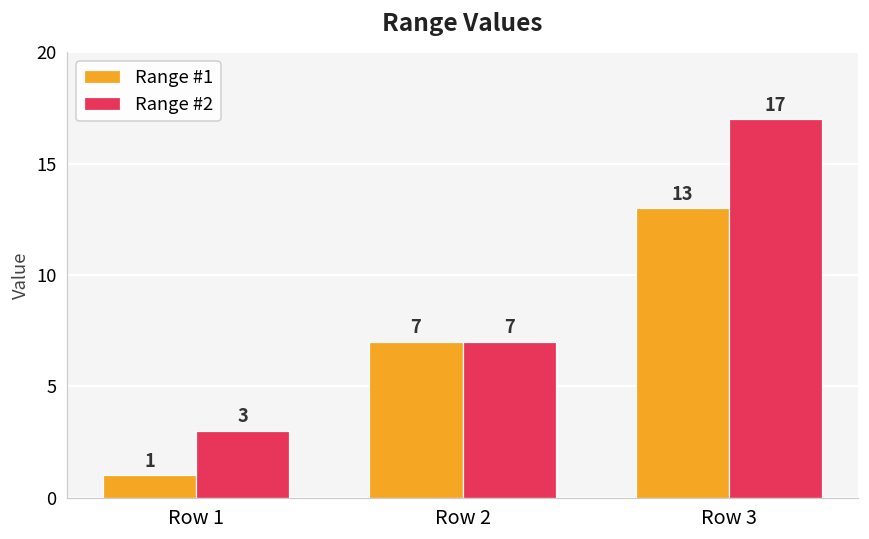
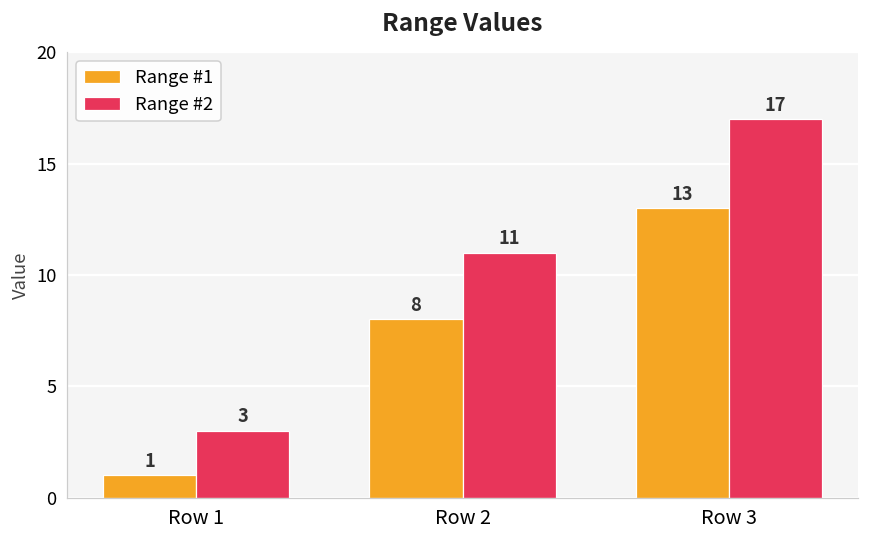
  {
    "Range #1": {
      "Row 1": 1,
-     "Row 2": 7,
+     "Row 2": 8,
      "Row 3": 13
    },
    "Range #2": {
      "Row 1": 3,
-     "Row 2": 7,
+     "Row 2": 11,
      "Row 3": 17
    }
  }
